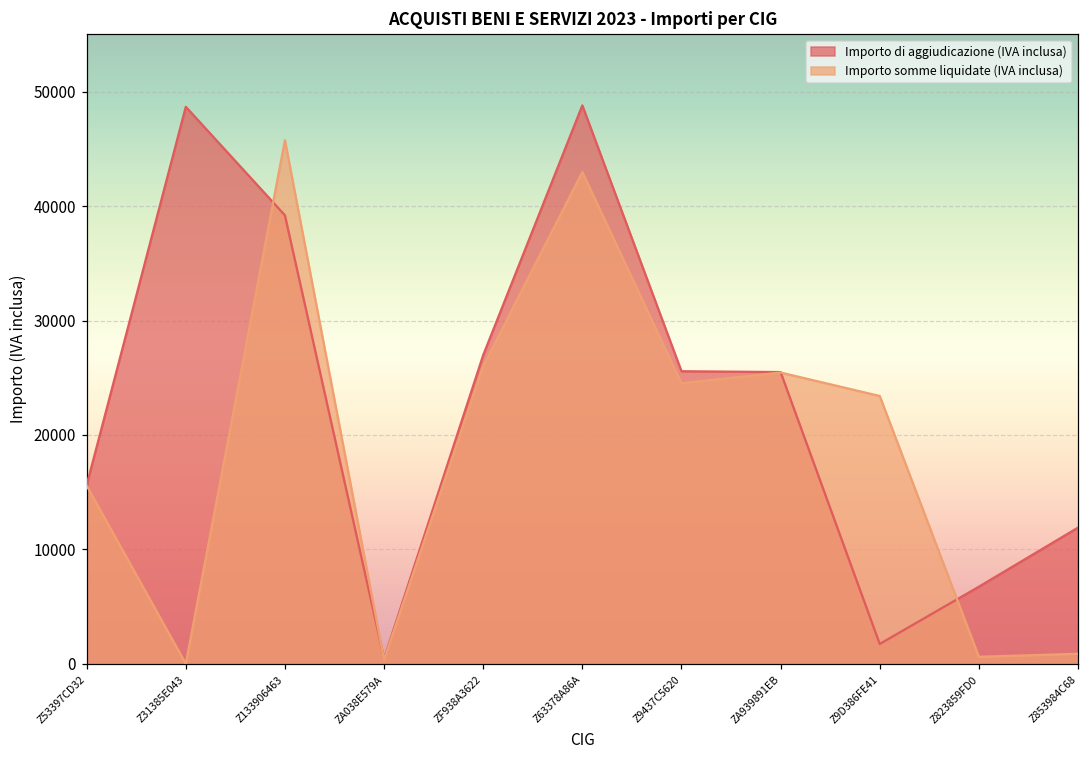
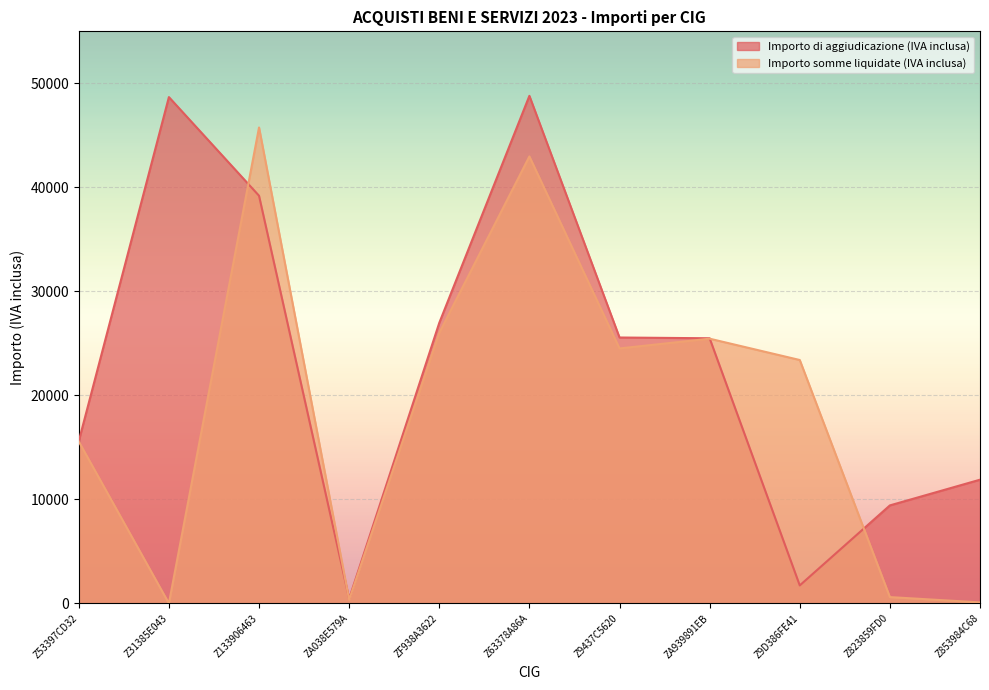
  {
    "Importo di aggiudicazione (IVA inclusa)": {
      "Z31385E043": 48700,
      "Z133906463": 39200,
      "ZF938A3622": 27000,
      "Z63378A86A": 48800,
      "Z9437C5620": 25600,
      "Z9D386FE41": 1700,
-     "Z823859FD0": 6700,
+     "Z823859FD0": 9400,
      "Z853984C68": 11900
    },
    "Importo somme liquidate (IVA inclusa)": {
      "Z31385E043": 0,
      "Z133906463": 45800,
      "ZF938A3622": 26000,
      "Z63378A86A": 43000,
      "Z9437C5620": 24500,
      "Z9D386FE41": 23400,
      "Z823859FD0": 600,
-     "Z853984C68": 900
+     "Z853984C68": 100
    }
  }
